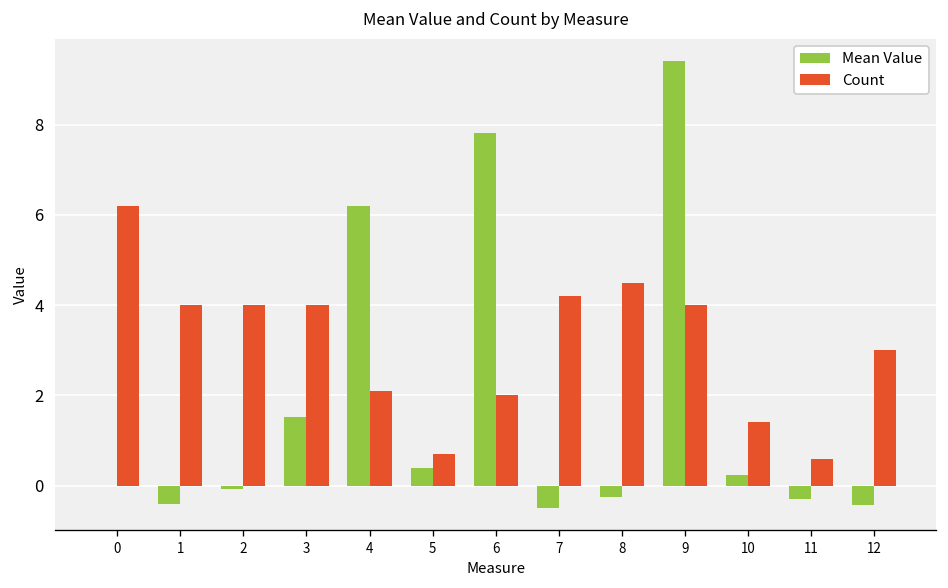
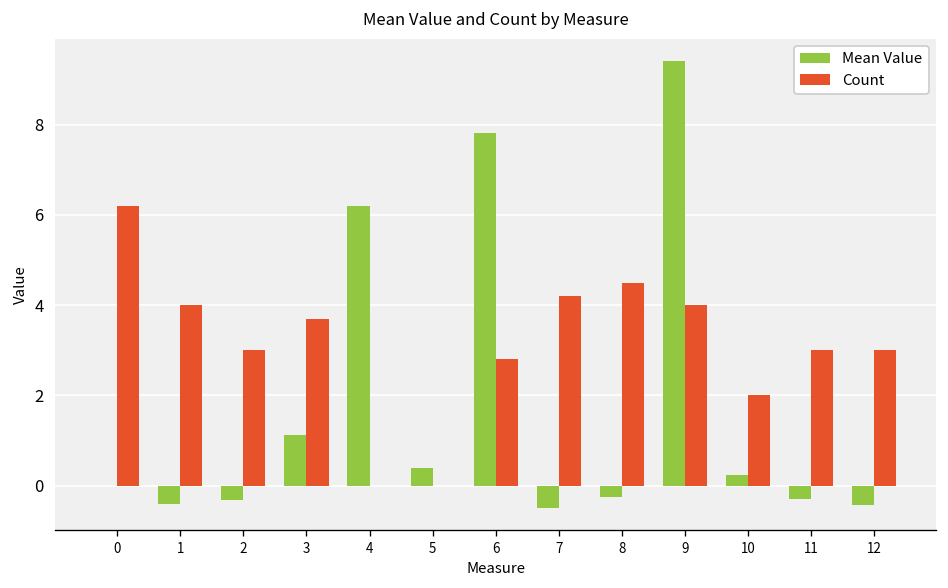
  {
    "Mean Value": {
      "0": 0.0,
      "1": -0.4,
-     "2": -0.1,
-     "3": 1.5,
+     "2": -0.3,
+     "3": 1.1,
      "4": 6.2,
      "5": 0.4,
      "6": 7.8,
      "7": -0.5,
      "8": -0.2,
      "9": 9.4,
      "10": 0.2,
      "11": -0.3,
      "12": -0.4
    },
    "Count": {
      "0": 6.2,
      "1": 4.0,
-     "2": 4,
-     "3": 4.0,
-     "4": 2.1,
-     "5": 0.7,
-     "6": 2.0,
+     "2": 3,
+     "3": 3.7,
+     "4": 0.0,
+     "5": 0.0,
+     "6": 2.8,
      "7": 4.2,
      "8": 4.5,
      "9": 4.0,
-     "10": 1.4,
-     "11": 0.6,
+     "10": 2.0,
+     "11": 3.0,
      "12": 3.0
    }
  }
